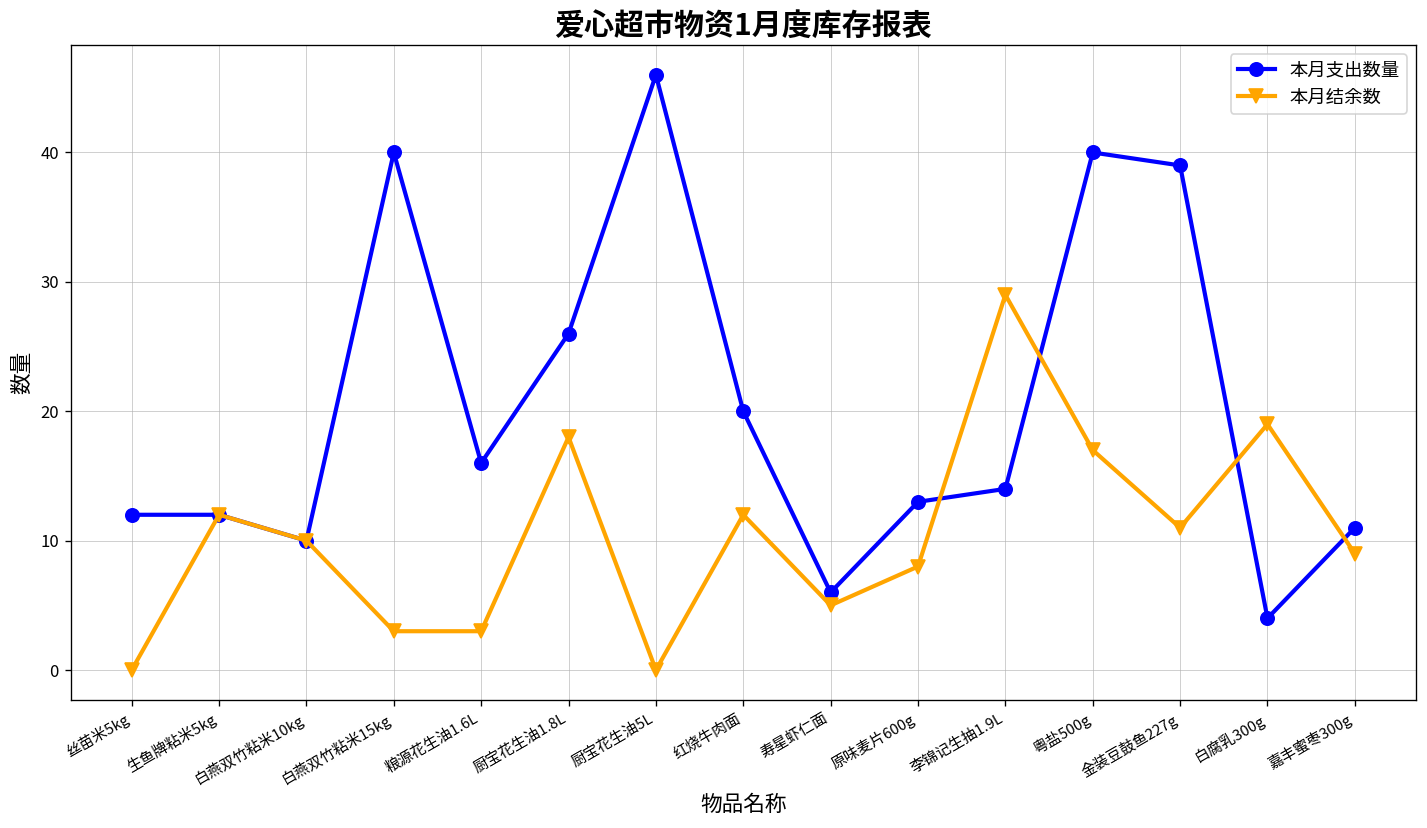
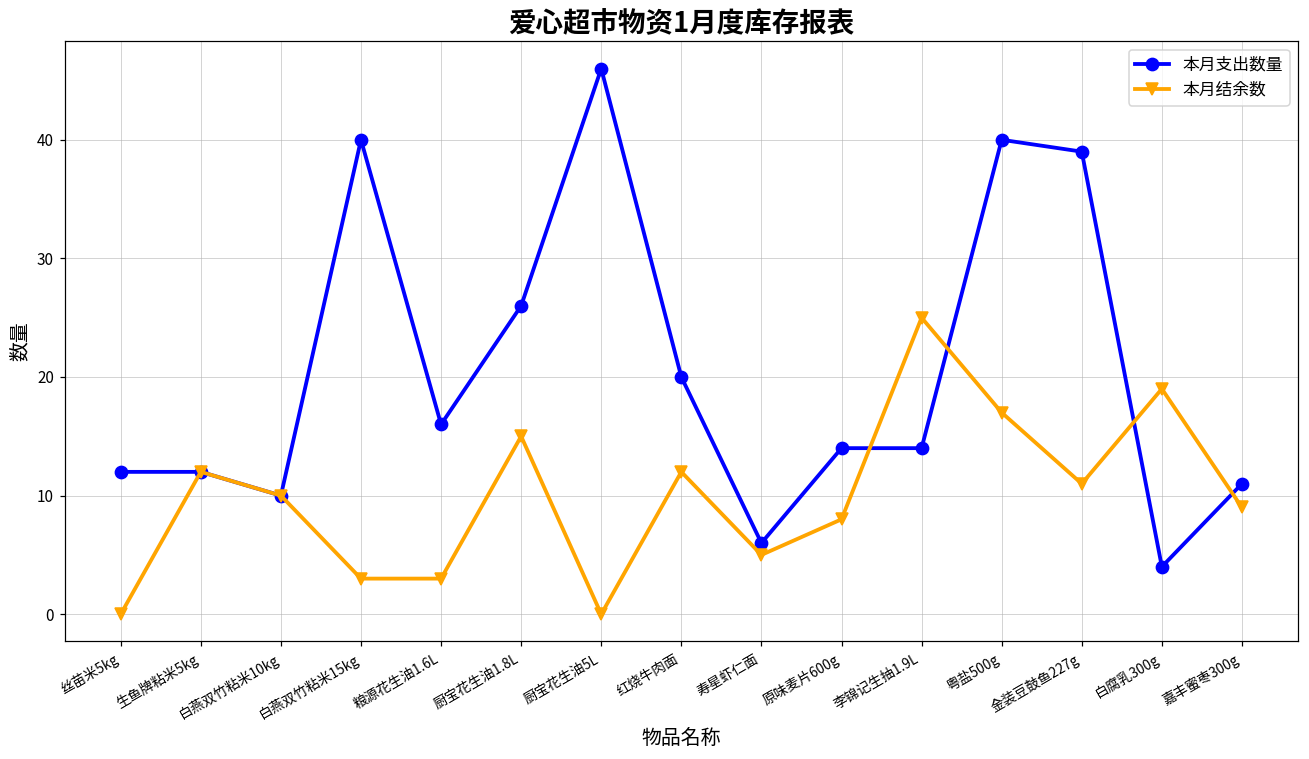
  {
    "本月支出数量": {
      "丝苗米5kg": 12,
      "白燕双竹粘米15kg": 40,
      "粮源花生油1.6L": 16,
      "厨宝花生油1.8L": 26,
      "厨宝花生油5L": 46,
      "红烧牛肉面": 20,
      "寿星虾仁面": 6,
-     "原味麦片600g": 13,
+     "原味麦片600g": 14,
      "李锦记生抽1.9L": 14,
      "粤盐500g": 40,
      "金装豆鼓鱼227g": 39,
      "白腐乳300g": 4,
      "嘉丰蜜枣300g": 11
    },
    "本月结余数": {
      "丝苗米5kg": 0,
      "白燕双竹粘米15kg": 3,
      "粮源花生油1.6L": 3,
-     "厨宝花生油1.8L": 18,
+     "厨宝花生油1.8L": 15,
      "厨宝花生油5L": 0,
      "红烧牛肉面": 12,
      "寿星虾仁面": 5,
      "原味麦片600g": 8,
-     "李锦记生抽1.9L": 29,
+     "李锦记生抽1.9L": 25,
      "粤盐500g": 17,
      "金装豆鼓鱼227g": 11,
      "白腐乳300g": 19,
      "嘉丰蜜枣300g": 9
    }
  }
